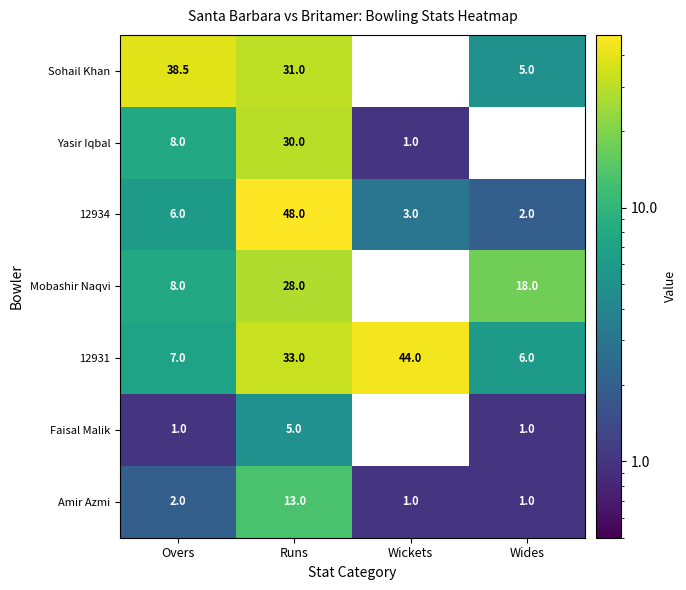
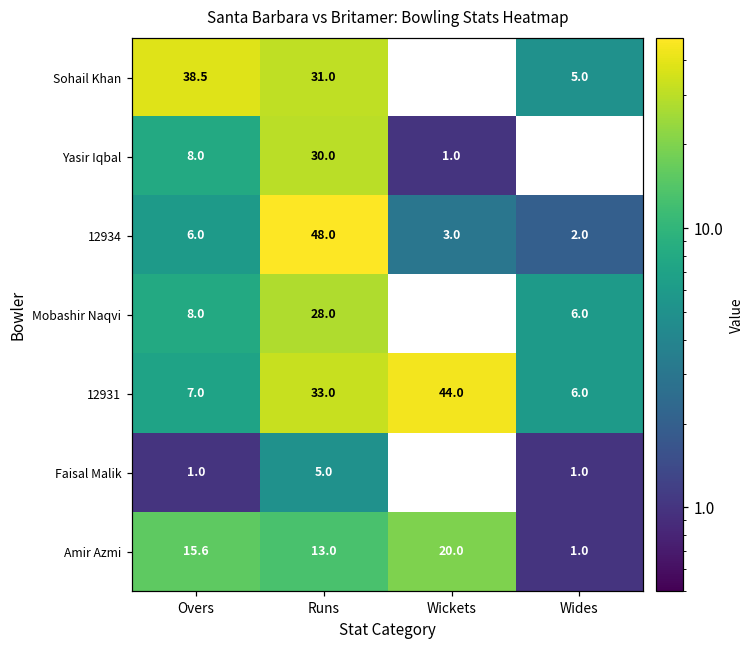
  {
    "Sohail Khan": {
      "Overs": 38.5,
      "Runs": 31.0,
      "Wides": 5.0
    },
    "Yasir Iqbal": {
      "Overs": 8.0,
      "Runs": 30.0,
      "Wickets": 1.0
    },
    "12934": {
      "Overs": 6.0,
      "Runs": 48.0,
      "Wickets": 3.0,
      "Wides": 2.0
    },
    "Mobashir Naqvi": {
      "Overs": 8.0,
      "Runs": 28.0,
-     "Wides": 18.0
+     "Wides": 6.0
    },
    "12931": {
      "Overs": 7.0,
      "Runs": 33.0,
      "Wickets": 44.0,
      "Wides": 6.0
    },
    "Faisal Malik": {
      "Overs": 1.0,
      "Runs": 5.0,
      "Wides": 1.0
    },
    "Amir Azmi": {
-     "Overs": 2.0,
+     "Overs": 15.6,
      "Runs": 13.0,
-     "Wickets": 1.0,
+     "Wickets": 20.0,
      "Wides": 1.0
    }
  }
